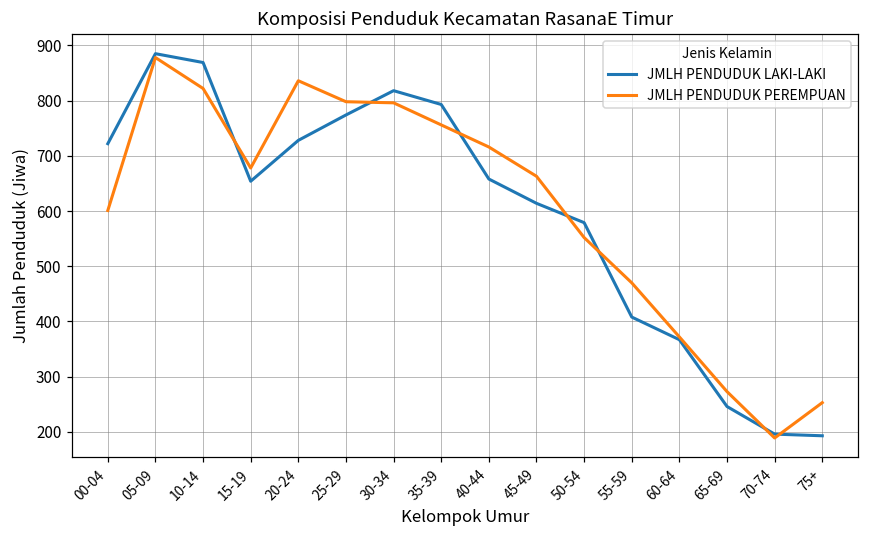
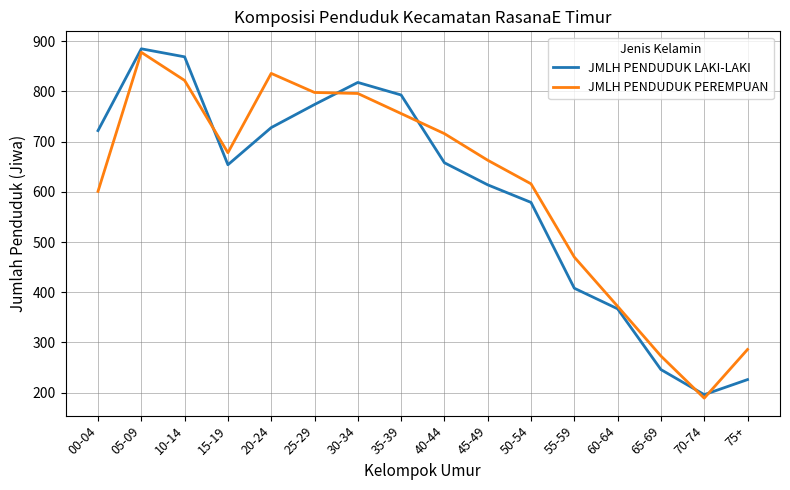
  {
    "JMLH PENDUDUK LAKI-LAKI": {
      "00-04": 720,
      "05-09": 890,
      "10-14": 870,
      "15-19": 650,
      "20-24": 730,
      "25-29": 770,
      "30-34": 820,
      "35-39": 790,
      "40-44": 660,
      "45-49": 610,
      "50-54": 580,
      "55-59": 410,
      "65-69": 250,
      "70-74": 200,
-     "75+": 190
+     "75+": 230
    },
    "JMLH PENDUDUK PEREMPUAN": {
      "00-04": 600,
      "05-09": 880,
      "10-14": 820,
      "15-19": 680,
      "20-24": 840,
      "25-29": 800,
      "30-34": 800,
      "35-39": 760,
      "40-44": 720,
      "45-49": 660,
-     "50-54": 550,
+     "50-54": 620,
      "55-59": 470,
      "65-69": 270,
      "70-74": 190,
-     "75+": 250
+     "75+": 290
    }
  }
